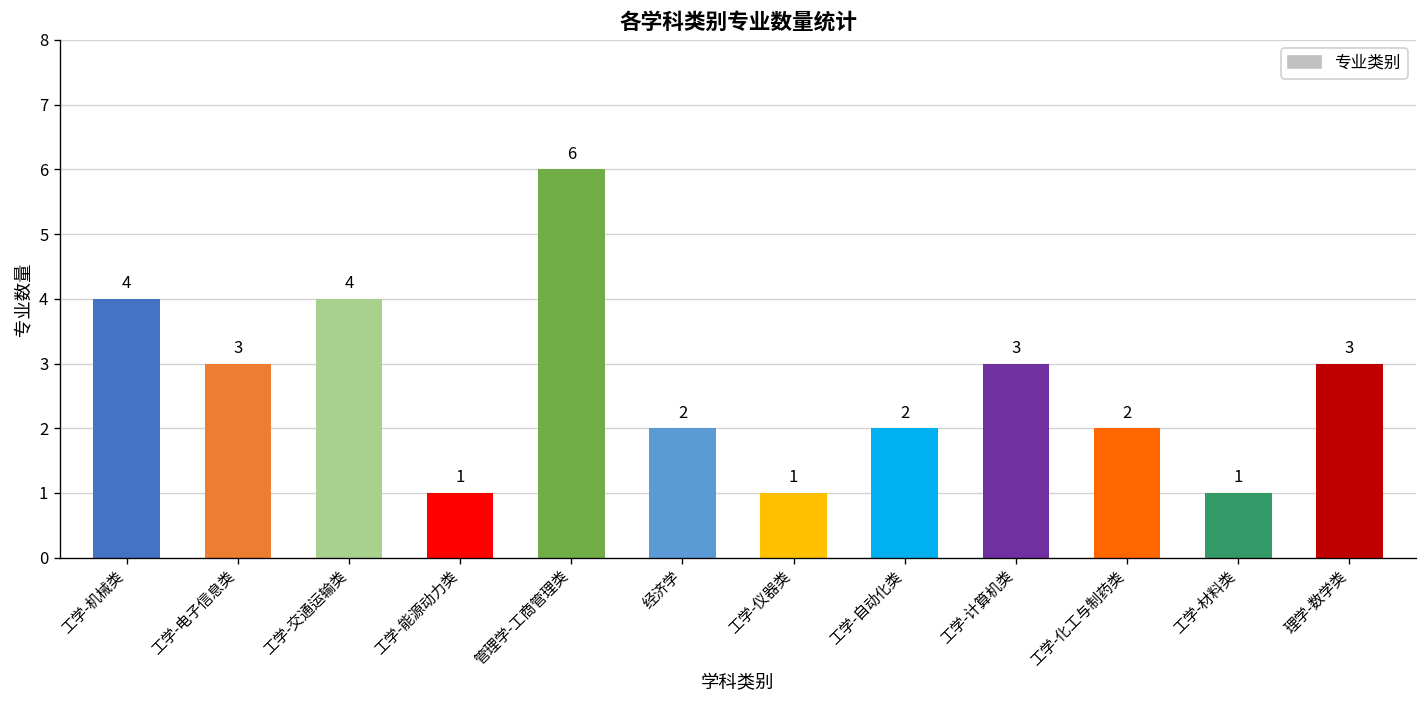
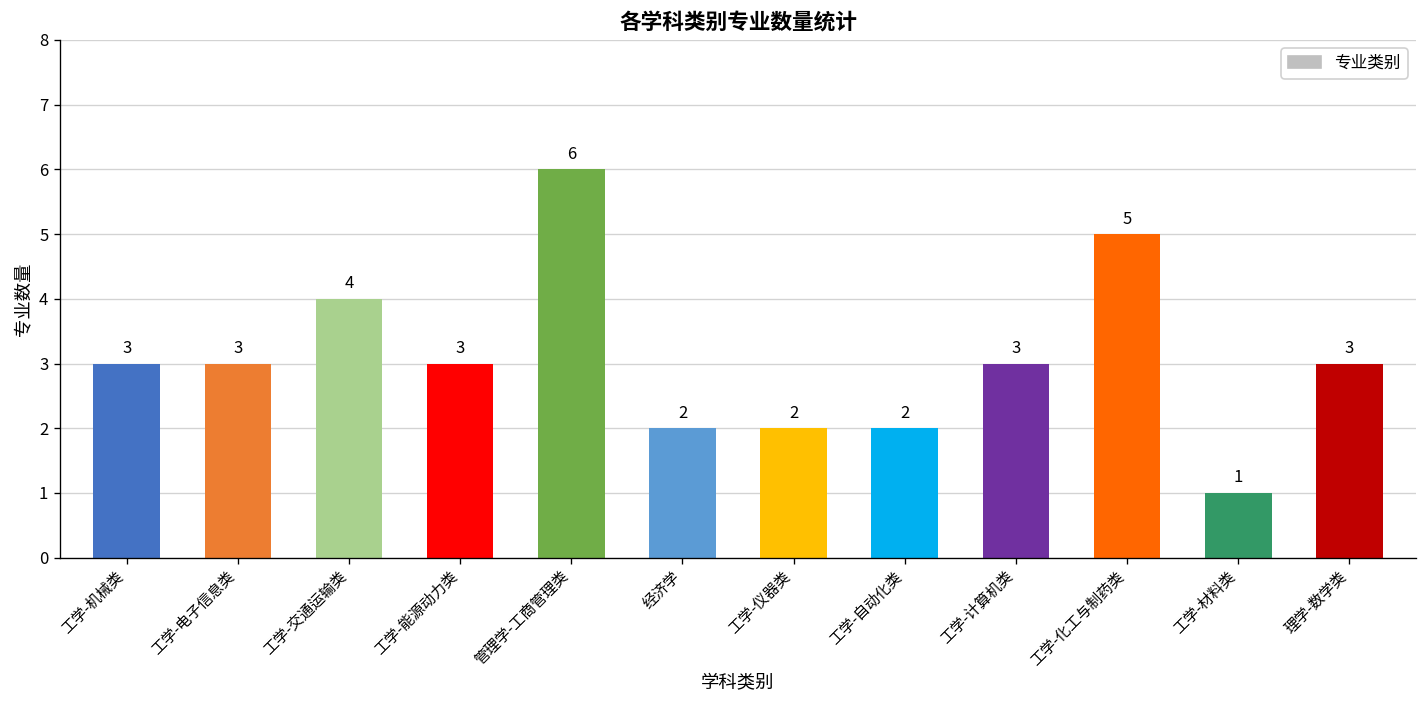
  {
-   "工学-机械类": 4,
+   "工学-机械类": 3,
    "工学-电子信息类": 3,
    "工学-交通运输类": 4,
-   "工学-能源动力类": 1,
+   "工学-能源动力类": 3,
    "管理学-工商管理类": 6,
    "经济学": 2,
-   "工学-仪器类": 1,
+   "工学-仪器类": 2,
    "工学-自动化类": 2,
    "工学-计算机类": 3,
-   "工学-化工与制药类": 2,
+   "工学-化工与制药类": 5,
    "工学-材料类": 1,
    "理学-数学类": 3
  }
